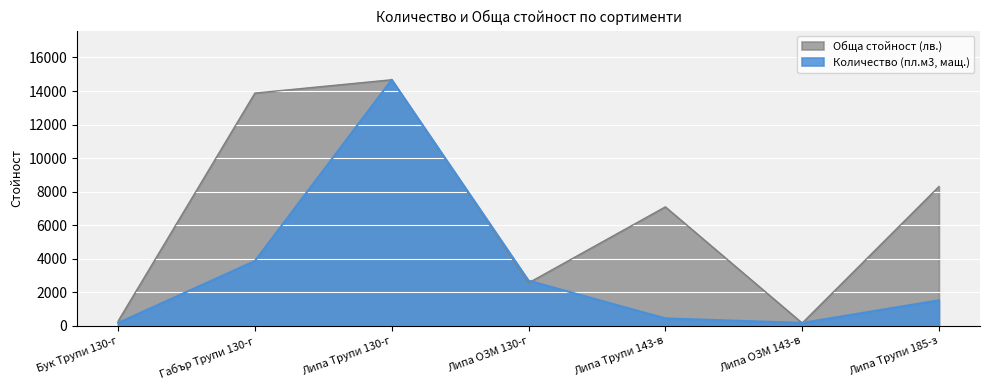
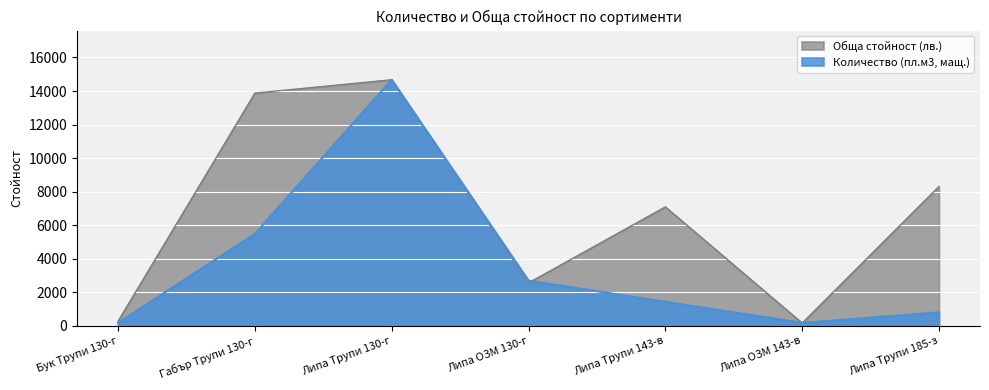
  {
    "Обща стойност (лв.)": {
      "Габър Трупи 130-г": 13900,
      "Липа Трупи 143-в": 7100,
      "Липа Трупи 185-з": 8300
    },
    "Количество (пл.м3, мащ.)": {
-     "Габър Трупи 130-г": 3900,
-     "Липа Трупи 143-в": 500,
-     "Липа Трупи 185-з": 1500
+     "Габър Трупи 130-г": 5500,
+     "Липа Трупи 143-в": 1400,
+     "Липа Трупи 185-з": 800
    }
  }
